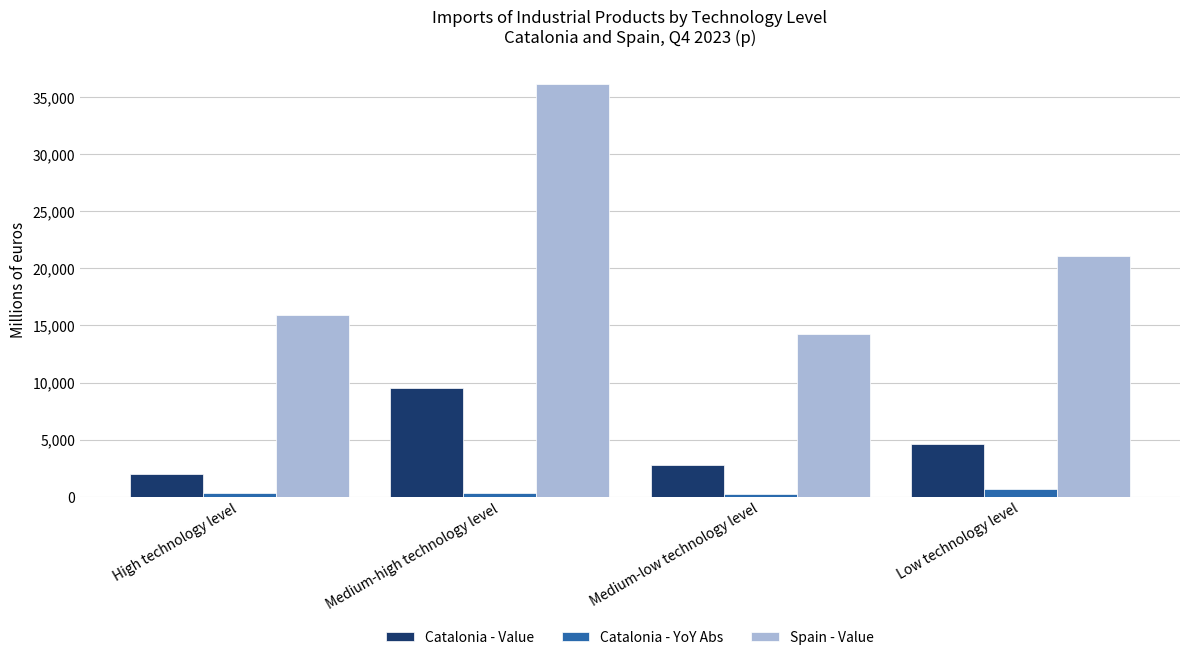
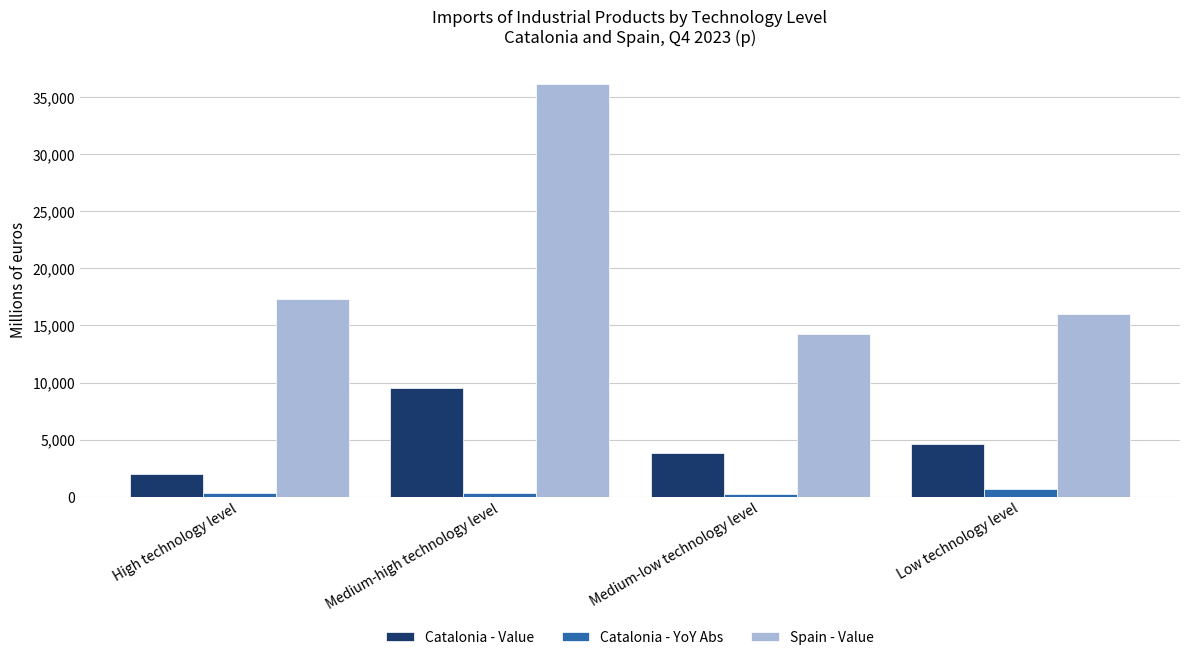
  {
    "Catalonia - Value": {
      "High technology level": "2,000",
      "Medium-high technology level": "9,500",
-     "Medium-low technology level": "2,700",
+     "Medium-low technology level": "3,800",
      "Low technology level": "4,600"
    },
    "Catalonia - YoY Abs": {
      "High technology level": "300",
      "Medium-high technology level": "400",
      "Medium-low technology level": "300",
      "Low technology level": "700"
    },
    "Spain - Value": {
-     "High technology level": "15,900",
+     "High technology level": "17,300",
      "Medium-high technology level": "36,200",
      "Medium-low technology level": "14,300",
-     "Low technology level": "21,100"
+     "Low technology level": "16,000"
    }
  }
